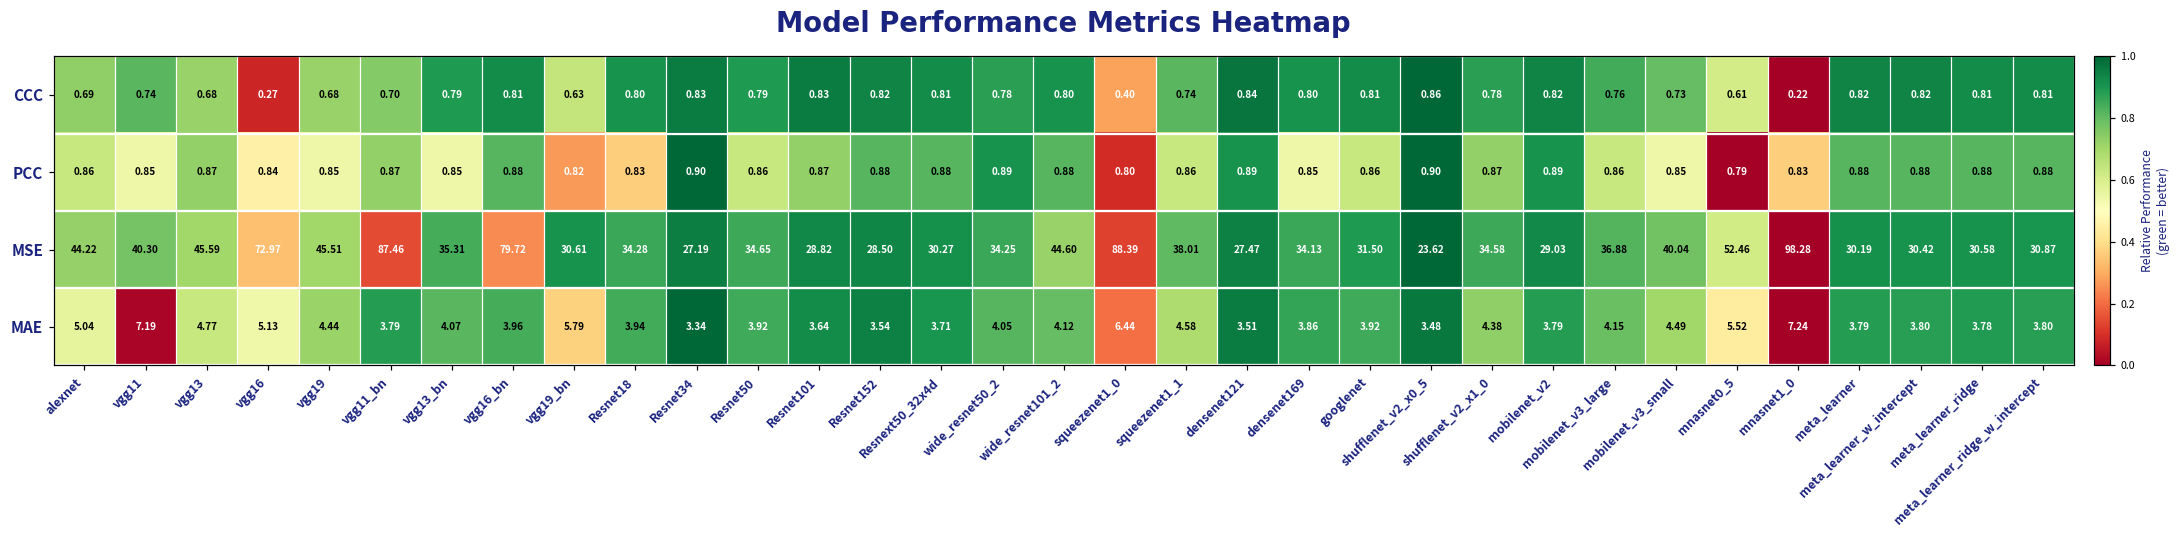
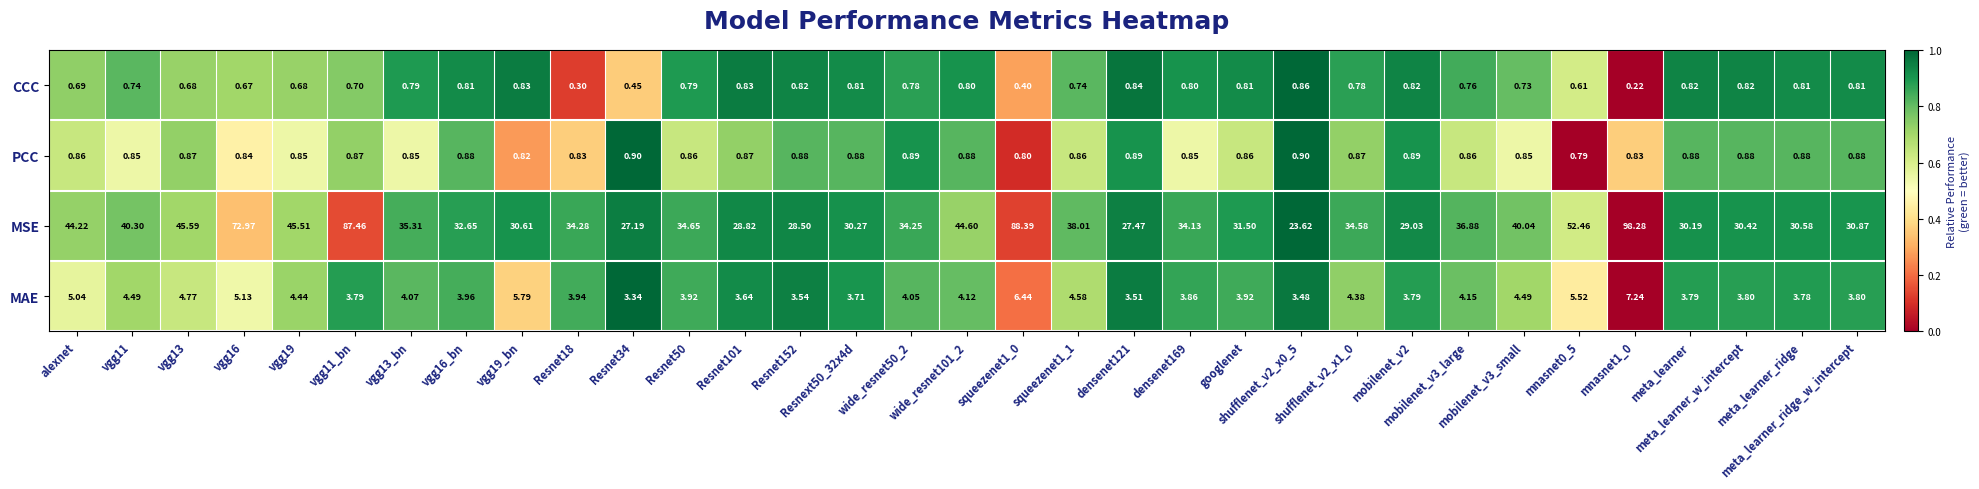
  {
    "CCC": {
      "alexnet": 0.69,
      "vgg11": 0.74,
      "vgg13": 0.68,
-     "vgg16": 0.27,
+     "vgg16": 0.67,
      "vgg19": 0.68,
      "vgg11_bn": 0.70,
      "vgg13_bn": 0.79,
      "vgg16_bn": 0.81,
-     "vgg19_bn": 0.63,
-     "Resnet18": 0.80,
-     "Resnet34": 0.83,
+     "vgg19_bn": 0.83,
+     "Resnet18": 0.30,
+     "Resnet34": 0.45,
      "Resnet50": 0.79,
      "Resnet101": 0.83,
      "Resnet152": 0.82,
      "Resnext50_32x4d": 0.81,
      "wide_resnet50_2": 0.78,
      "wide_resnet101_2": 0.80,
      "squeezenet1_0": 0.40,
      "squeezenet1_1": 0.74,
      "densenet121": 0.84,
      "densenet169": 0.80,
      "googlenet": 0.81,
      "shufflenet_v2_x0_5": 0.86,
      "shufflenet_v2_x1_0": 0.78,
      "mobilenet_v2": 0.82,
      "mobilenet_v3_large": 0.76,
      "mobilenet_v3_small": 0.73,
      "mnasnet0_5": 0.61,
      "mnasnet1_0": 0.22,
      "meta_learner": 0.82,
      "meta_learner_w_intercept": 0.82,
      "meta_learner_ridge": 0.81,
      "meta_learner_ridge_w_intercept": 0.81
    },
    "PCC": {
      "alexnet": 0.86,
      "vgg11": 0.85,
      "vgg13": 0.87,
      "vgg16": 0.84,
      "vgg19": 0.85,
      "vgg11_bn": 0.87,
      "vgg13_bn": 0.85,
      "vgg16_bn": 0.88,
      "vgg19_bn": 0.82,
      "Resnet18": 0.83,
      "Resnet34": 0.90,
      "Resnet50": 0.86,
      "Resnet101": 0.87,
      "Resnet152": 0.88,
      "Resnext50_32x4d": 0.88,
      "wide_resnet50_2": 0.89,
      "wide_resnet101_2": 0.88,
      "squeezenet1_0": 0.80,
      "squeezenet1_1": 0.86,
      "densenet121": 0.89,
      "densenet169": 0.85,
      "googlenet": 0.86,
      "shufflenet_v2_x0_5": 0.90,
      "shufflenet_v2_x1_0": 0.87,
      "mobilenet_v2": 0.89,
      "mobilenet_v3_large": 0.86,
      "mobilenet_v3_small": 0.85,
      "mnasnet0_5": 0.79,
      "mnasnet1_0": 0.83,
      "meta_learner": 0.88,
      "meta_learner_w_intercept": 0.88,
      "meta_learner_ridge": 0.88,
      "meta_learner_ridge_w_intercept": 0.88
    },
    "MSE": {
      "alexnet": 44.22,
      "vgg11": 40.30,
      "vgg13": 45.59,
      "vgg16": 72.97,
      "vgg19": 45.51,
      "vgg11_bn": 87.46,
      "vgg13_bn": 35.31,
-     "vgg16_bn": 79.72,
+     "vgg16_bn": 32.65,
      "vgg19_bn": 30.61,
      "Resnet18": 34.28,
      "Resnet34": 27.19,
      "Resnet50": 34.65,
      "Resnet101": 28.82,
      "Resnet152": 28.50,
      "Resnext50_32x4d": 30.27,
      "wide_resnet50_2": 34.25,
      "wide_resnet101_2": 44.60,
      "squeezenet1_0": 88.39,
      "squeezenet1_1": 38.01,
      "densenet121": 27.47,
      "densenet169": 34.13,
      "googlenet": 31.50,
      "shufflenet_v2_x0_5": 23.62,
      "shufflenet_v2_x1_0": 34.58,
      "mobilenet_v2": 29.03,
      "mobilenet_v3_large": 36.88,
      "mobilenet_v3_small": 40.04,
      "mnasnet0_5": 52.46,
      "mnasnet1_0": 98.28,
      "meta_learner": 30.19,
      "meta_learner_w_intercept": 30.42,
      "meta_learner_ridge": 30.58,
      "meta_learner_ridge_w_intercept": 30.87
    },
    "MAE": {
      "alexnet": 5.04,
-     "vgg11": 7.19,
+     "vgg11": 4.49,
      "vgg13": 4.77,
      "vgg16": 5.13,
      "vgg19": 4.44,
      "vgg11_bn": 3.79,
      "vgg13_bn": 4.07,
      "vgg16_bn": 3.96,
      "vgg19_bn": 5.79,
      "Resnet18": 3.94,
      "Resnet34": 3.34,
      "Resnet50": 3.92,
      "Resnet101": 3.64,
      "Resnet152": 3.54,
      "Resnext50_32x4d": 3.71,
      "wide_resnet50_2": 4.05,
      "wide_resnet101_2": 4.12,
      "squeezenet1_0": 6.44,
      "squeezenet1_1": 4.58,
      "densenet121": 3.51,
      "densenet169": 3.86,
      "googlenet": 3.92,
      "shufflenet_v2_x0_5": 3.48,
      "shufflenet_v2_x1_0": 4.38,
      "mobilenet_v2": 3.79,
      "mobilenet_v3_large": 4.15,
      "mobilenet_v3_small": 4.49,
      "mnasnet0_5": 5.52,
      "mnasnet1_0": 7.24,
      "meta_learner": 3.79,
      "meta_learner_w_intercept": 3.80,
      "meta_learner_ridge": 3.78,
      "meta_learner_ridge_w_intercept": 3.80
    }
  }
